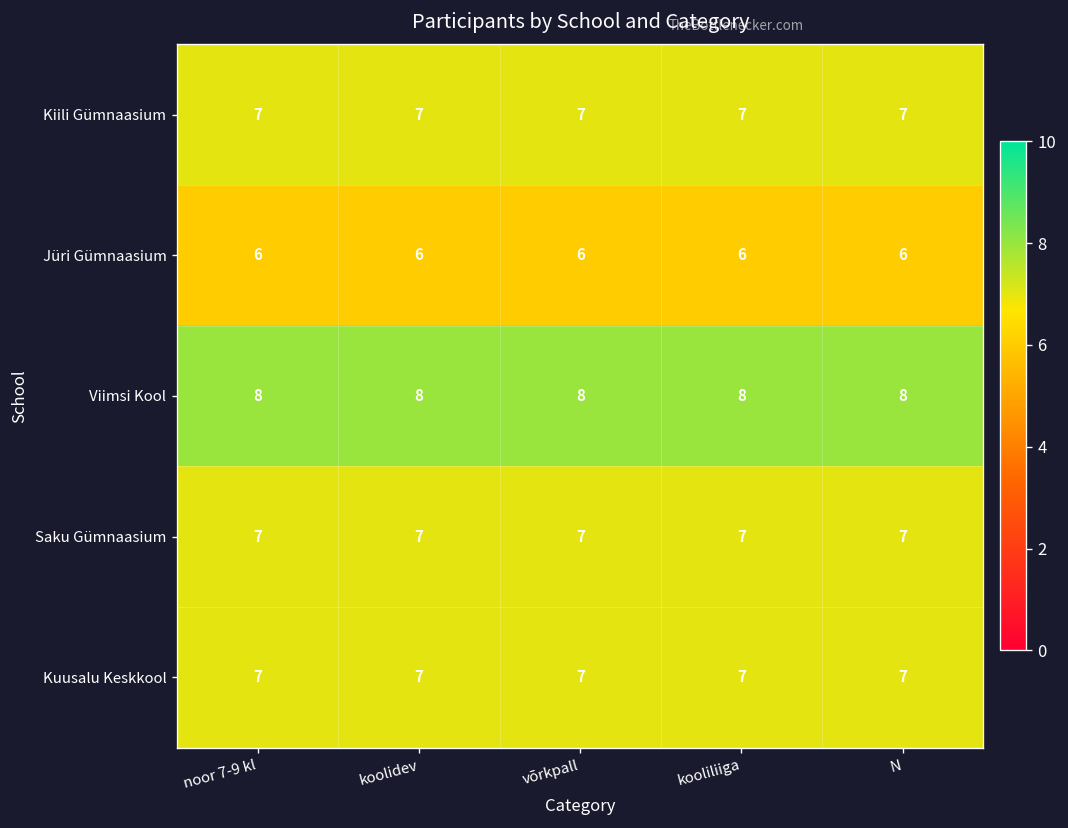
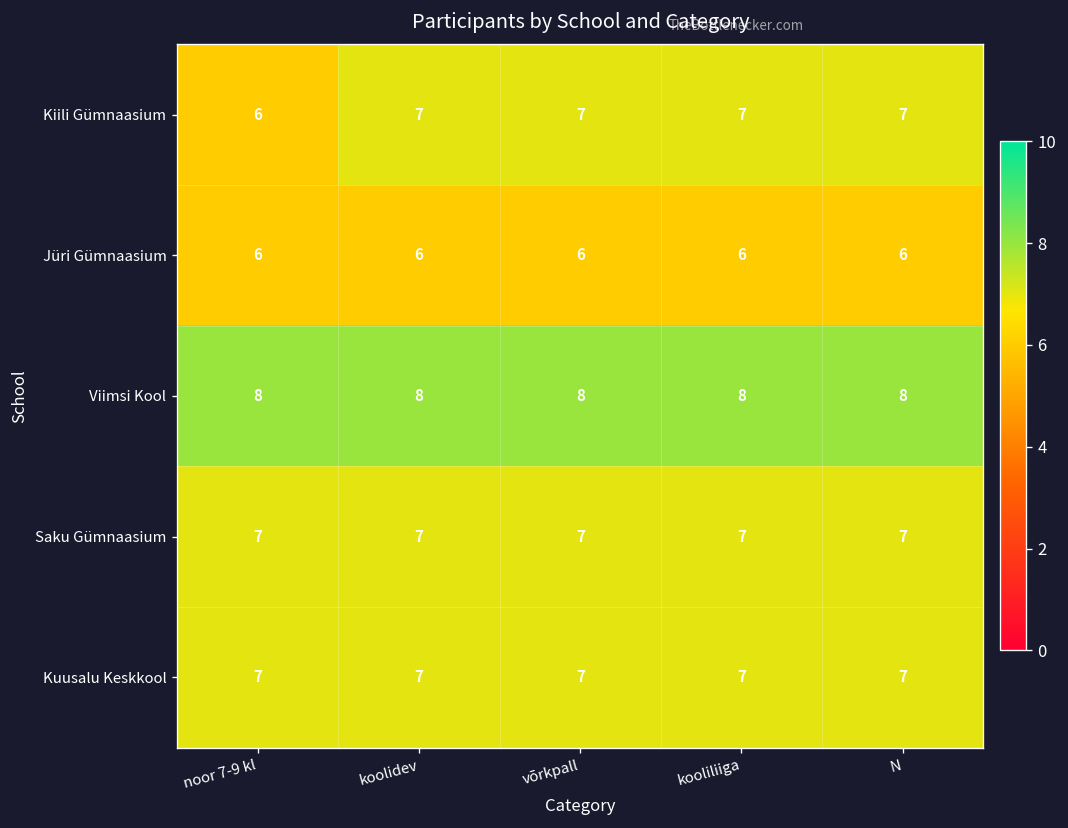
  {
    "Kiili Gümnaasium": {
-     "noor 7-9 kl": 7,
+     "noor 7-9 kl": 6,
      "koolidev": 7,
      "võrkpall": 7,
      "kooliliiga": 7,
      "N": 7
    },
    "Jüri Gümnaasium": {
      "noor 7-9 kl": 6,
      "koolidev": 6,
      "võrkpall": 6,
      "kooliliiga": 6,
      "N": 6
    },
    "Viimsi Kool": {
      "noor 7-9 kl": 8,
      "koolidev": 8,
      "võrkpall": 8,
      "kooliliiga": 8,
      "N": 8
    },
    "Saku Gümnaasium": {
      "noor 7-9 kl": 7,
      "koolidev": 7,
      "võrkpall": 7,
      "kooliliiga": 7,
      "N": 7
    },
    "Kuusalu Keskkool": {
      "noor 7-9 kl": 7,
      "koolidev": 7,
      "võrkpall": 7,
      "kooliliiga": 7,
      "N": 7
    }
  }
